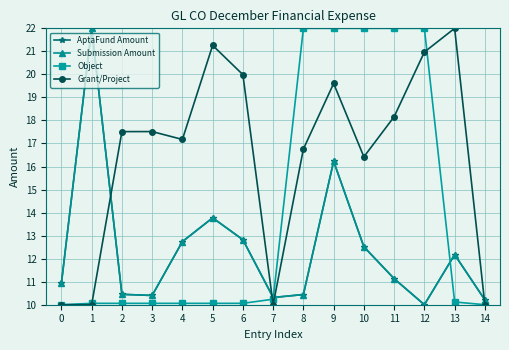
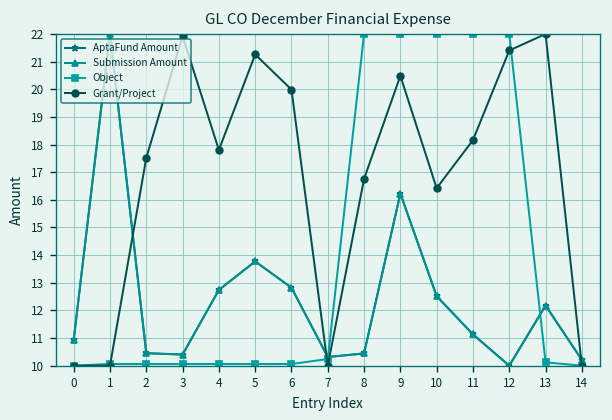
  {
    "Grant/Project": {
      "2": 17.5,
-     "3": 17.5,
-     "4": 17.2,
+     "3": 21.9,
+     "4": 17.8,
      "5": 21.3,
      "6": 20.0,
      "7": 10.0,
      "8": 16.8,
-     "9": 19.6,
+     "9": 20.5,
      "10": 16.4,
      "11": 18.2,
-     "12": 21.0,
+     "12": 21.4,
      "13": 22.0
    }
  }
